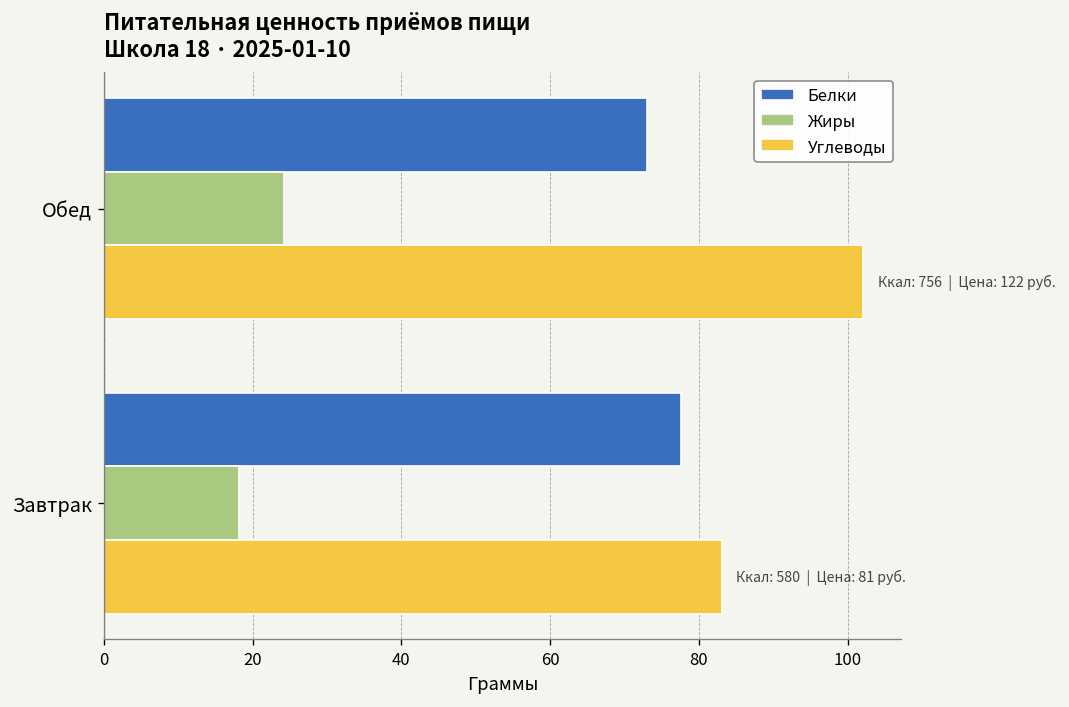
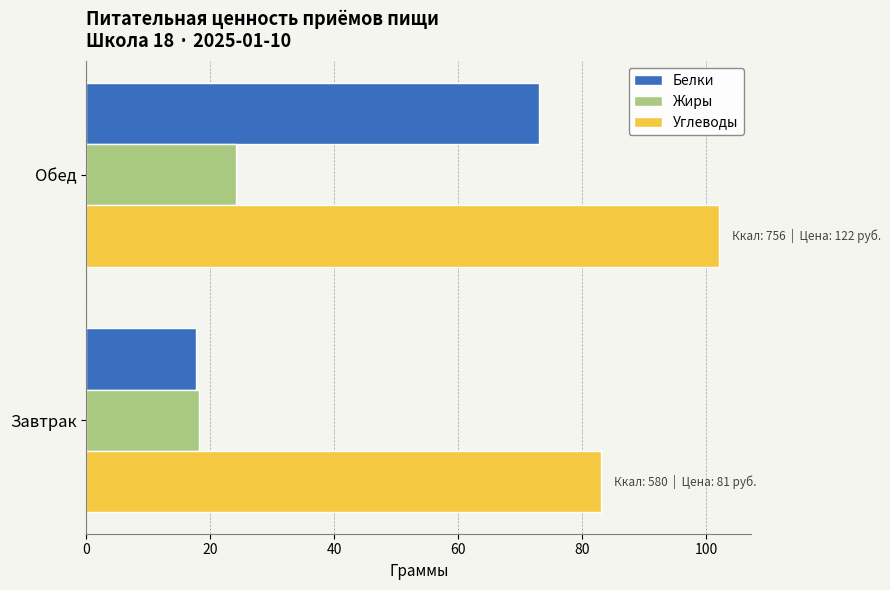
  {
    "Белки": {
      "Обед": 73,
-     "Завтрак": 78
+     "Завтрак": 18
    },
    "Жиры": {
      "Обед": 24,
      "Завтрак": 18
    }
  }
